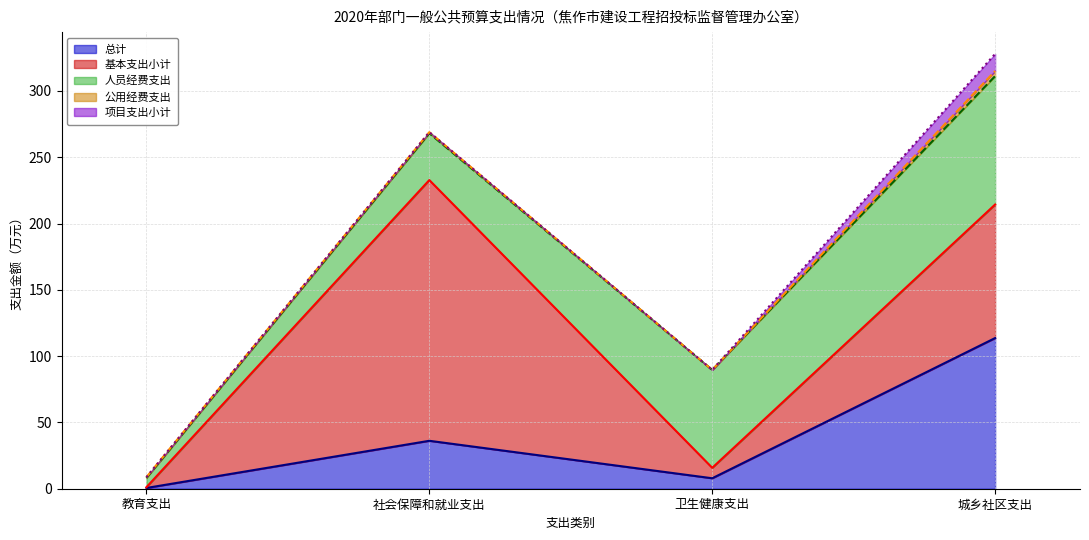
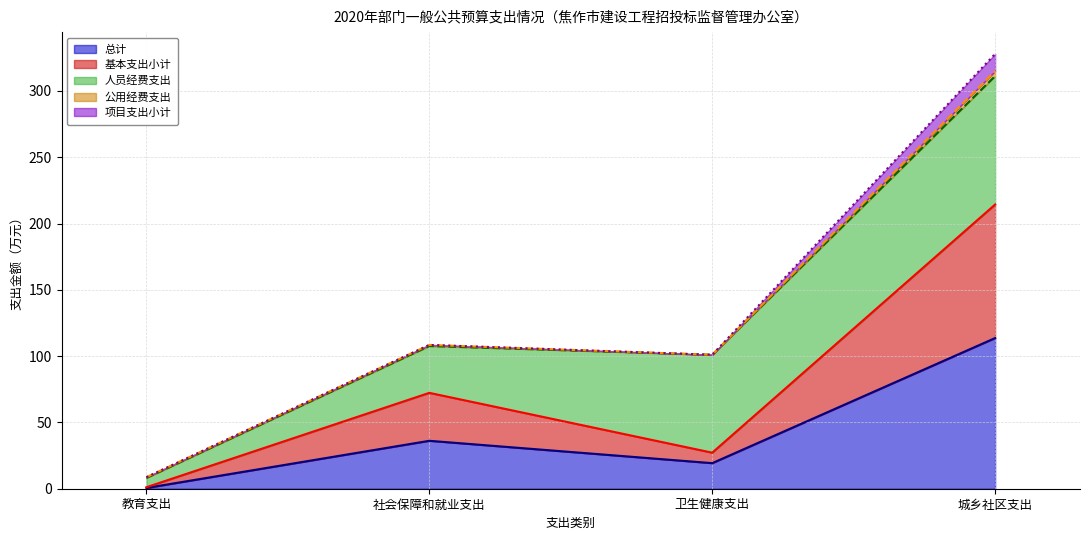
  {
    "总计": {
      "社会保障和就业支出": 36,
-     "卫生健康支出": 8,
+     "卫生健康支出": 19,
      "城乡社区支出": 114
    },
    "基本支出小计": {
-     "社会保障和就业支出": 197,
+     "社会保障和就业支出": 36,
      "卫生健康支出": 8,
      "城乡社区支出": 101
    },
    "人员经费支出": {
      "城乡社区支出": 97
    },
    "公用经费支出": {
      "城乡社区支出": 4
    },
    "项目支出小计": {
      "城乡社区支出": 13
    }
  }
